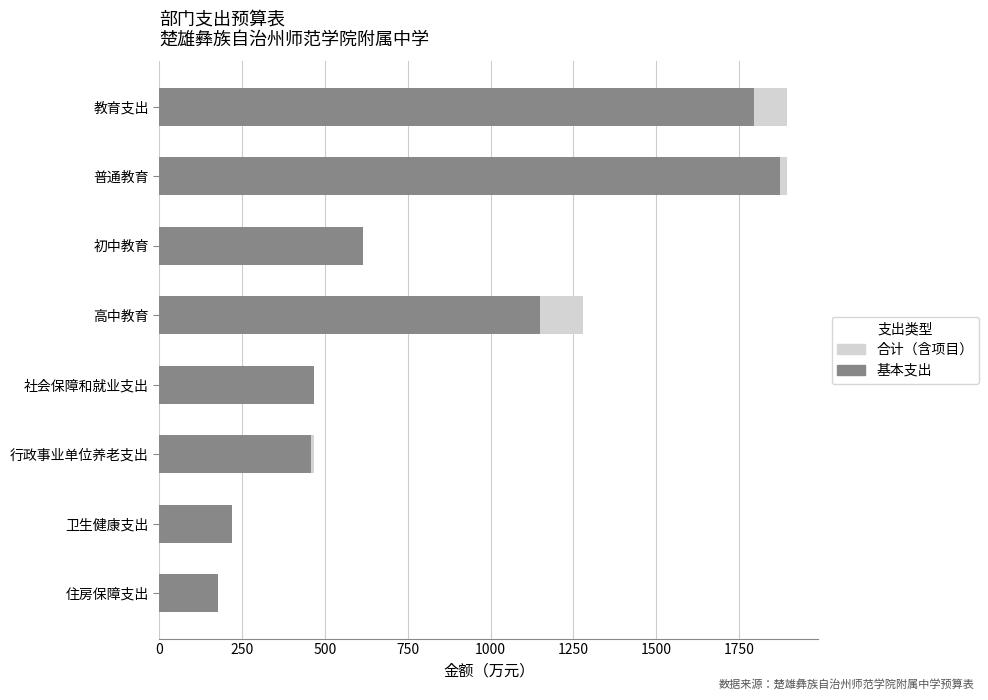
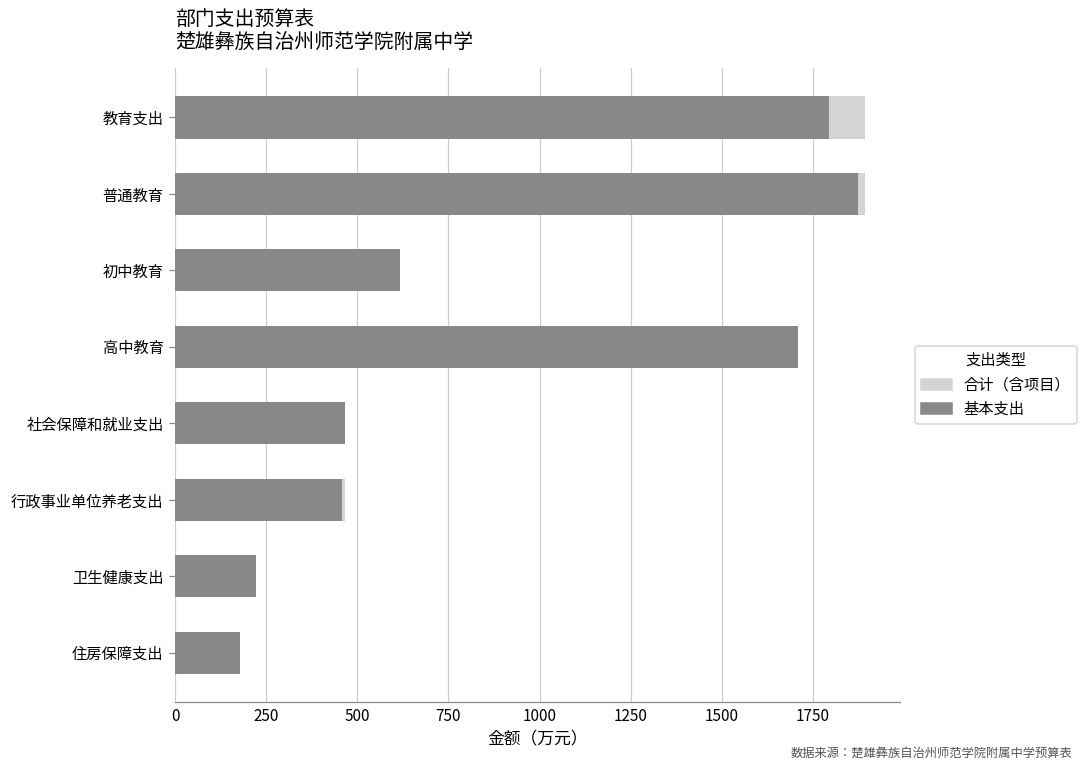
  {
    "基本支出": {
      "初中教育": 620,
-     "高中教育": 1150,
+     "高中教育": 1710,
      "社会保障和就业支出": 470,
      "卫生健康支出": 220,
      "住房保障支出": 180
    }
  }
